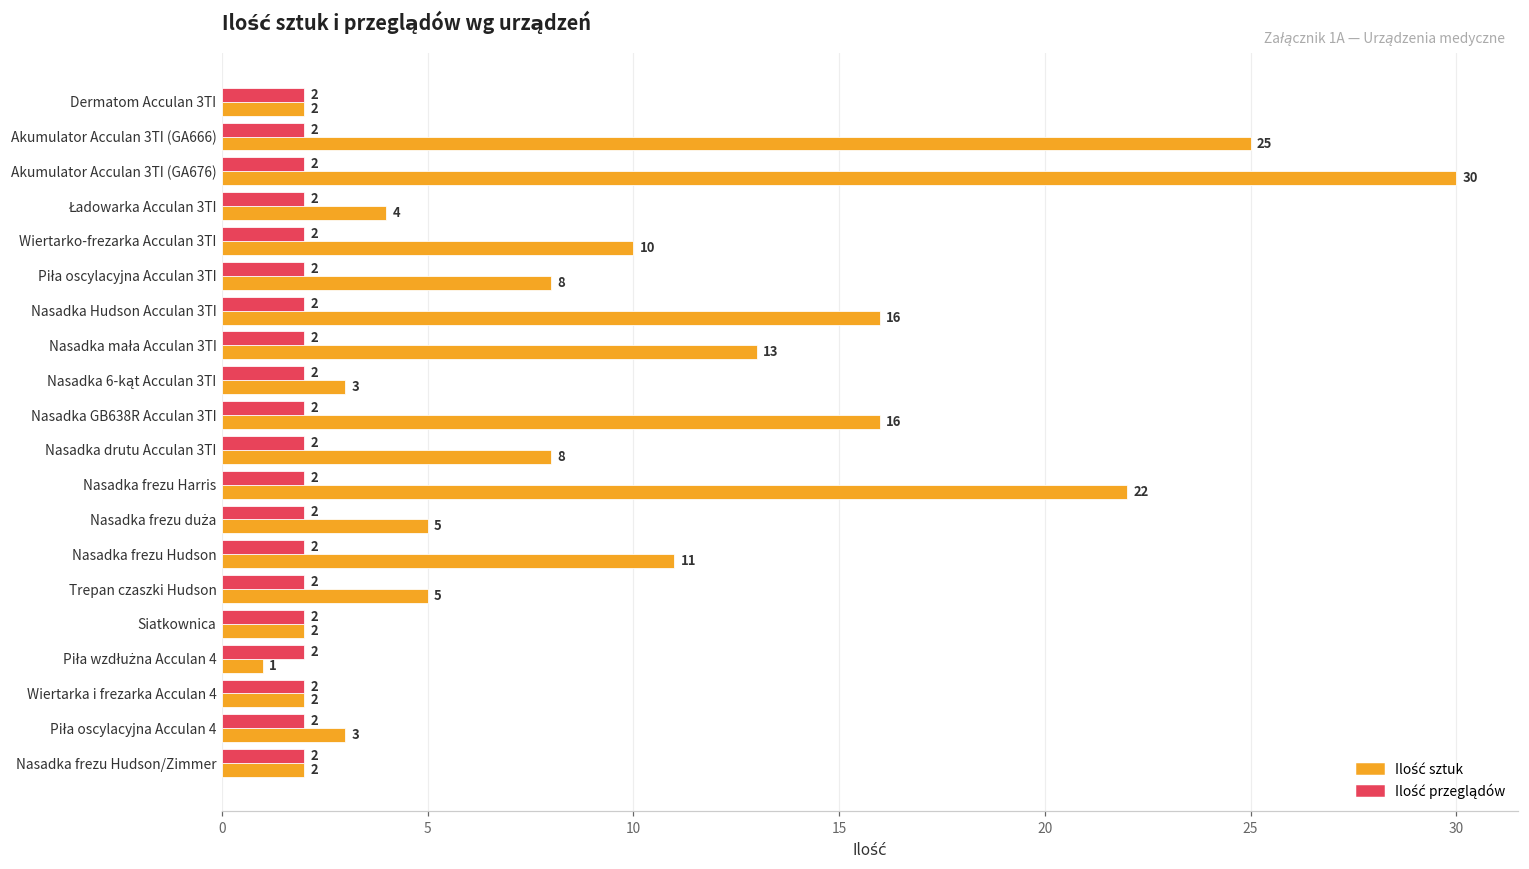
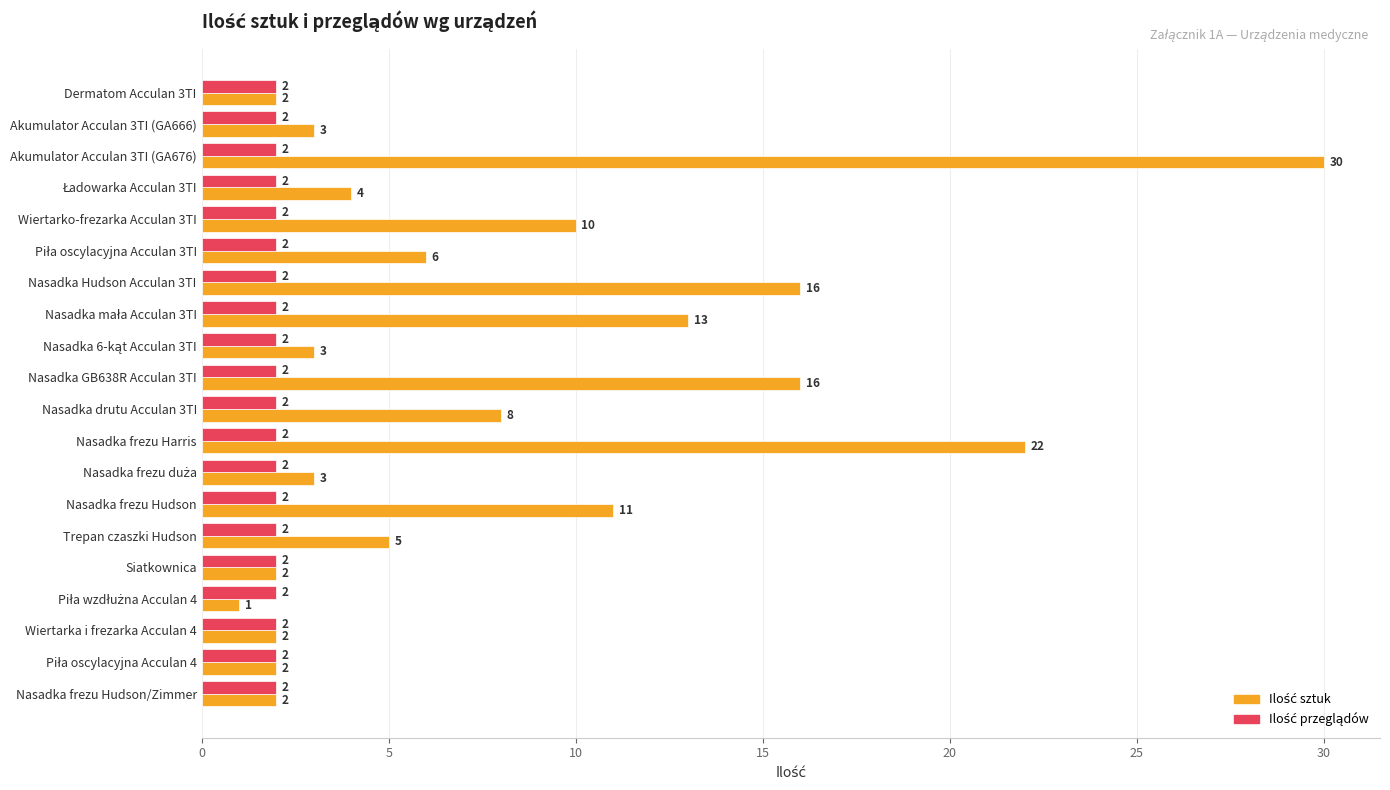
  {
    "Ilość sztuk": {
      "Dermatom Acculan 3TI": 2,
-     "Akumulator Acculan 3TI (GA666)": 25,
+     "Akumulator Acculan 3TI (GA666)": 3,
      "Akumulator Acculan 3TI (GA676)": 30,
      "Ładowarka Acculan 3TI": 4,
      "Wiertarko-frezarka Acculan 3TI": 10,
-     "Piła oscylacyjna Acculan 3TI": 8,
+     "Piła oscylacyjna Acculan 3TI": 6,
      "Nasadka Hudson Acculan 3TI": 16,
      "Nasadka mała Acculan 3TI": 13,
      "Nasadka 6-kąt Acculan 3TI": 3,
      "Nasadka GB638R Acculan 3TI": 16,
      "Nasadka drutu Acculan 3TI": 8,
      "Nasadka frezu Harris": 22,
-     "Nasadka frezu duża": 5,
+     "Nasadka frezu duża": 3,
      "Nasadka frezu Hudson": 11,
      "Trepan czaszki Hudson": 5,
      "Siatkownica": 2,
      "Piła wzdłużna Acculan 4": 1,
      "Wiertarka i frezarka Acculan 4": 2,
-     "Piła oscylacyjna Acculan 4": 3,
+     "Piła oscylacyjna Acculan 4": 2,
      "Nasadka frezu Hudson/Zimmer": 2
    },
    "Ilość przeglądów": {
      "Dermatom Acculan 3TI": 2,
      "Akumulator Acculan 3TI (GA666)": 2,
      "Akumulator Acculan 3TI (GA676)": 2,
      "Ładowarka Acculan 3TI": 2,
      "Wiertarko-frezarka Acculan 3TI": 2,
      "Piła oscylacyjna Acculan 3TI": 2,
      "Nasadka Hudson Acculan 3TI": 2,
      "Nasadka mała Acculan 3TI": 2,
      "Nasadka 6-kąt Acculan 3TI": 2,
      "Nasadka GB638R Acculan 3TI": 2,
      "Nasadka drutu Acculan 3TI": 2,
      "Nasadka frezu Harris": 2,
      "Nasadka frezu duża": 2,
      "Nasadka frezu Hudson": 2,
      "Trepan czaszki Hudson": 2,
      "Siatkownica": 2,
      "Piła wzdłużna Acculan 4": 2,
      "Wiertarka i frezarka Acculan 4": 2,
      "Piła oscylacyjna Acculan 4": 2,
      "Nasadka frezu Hudson/Zimmer": 2
    }
  }
